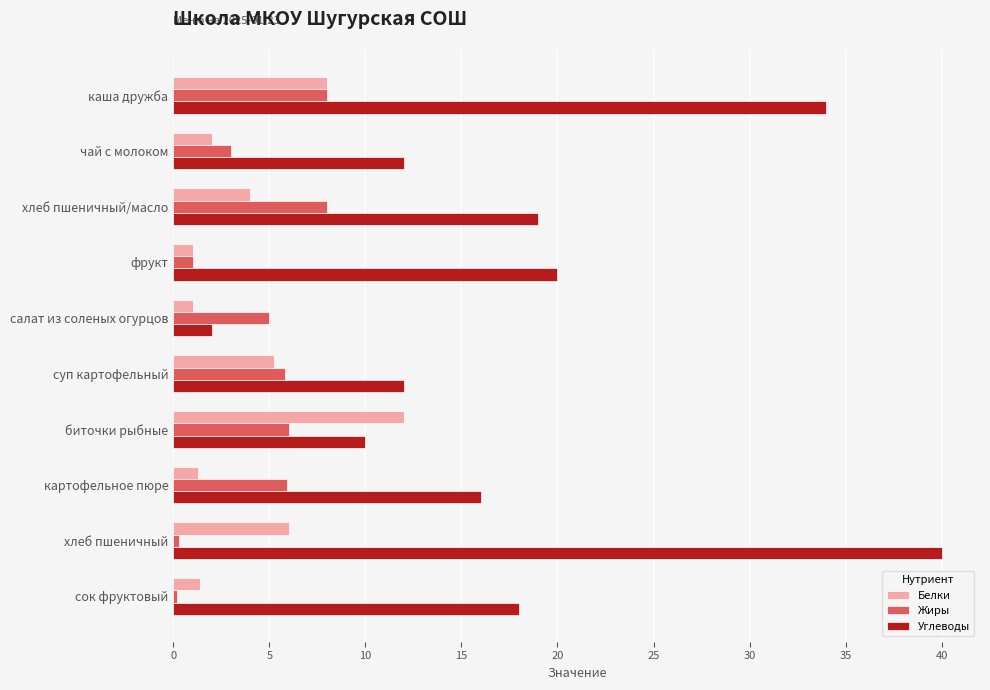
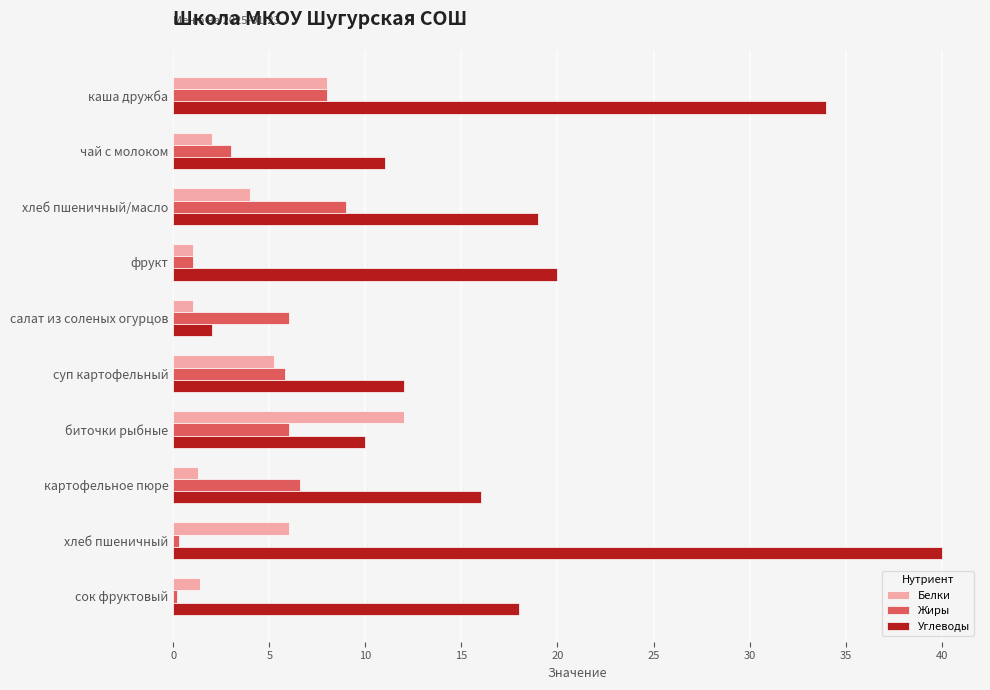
  {
    "Белки": {
      "каша дружба": 8.0,
      "чай с молоком": 2.0,
      "хлеб пшеничный/масло": 4.0,
      "фрукт": 1.0,
      "салат из соленых огурцов": 1.0,
      "суп картофельный": 5.2,
      "биточки рыбные": 12.0,
      "картофельное пюре": 1.3,
      "хлеб пшеничный": 6.0,
      "сок фруктовый": 1.4
    },
    "Жиры": {
      "каша дружба": 8.0,
      "чай с молоком": 3.0,
-     "хлеб пшеничный/масло": 8,
+     "хлеб пшеничный/масло": 9,
      "фрукт": 1.0,
-     "салат из соленых огурцов": 5,
+     "салат из соленых огурцов": 6,
      "суп картофельный": 5.8,
      "биточки рыбные": 6.0,
-     "картофельное пюре": 5.9,
+     "картофельное пюре": 6.6,
      "хлеб пшеничный": 0.3,
      "сок фруктовый": 0.2
    },
    "Углеводы": {
      "каша дружба": 34,
-     "чай с молоком": 12,
+     "чай с молоком": 11,
      "хлеб пшеничный/масло": 19,
      "фрукт": 20,
      "салат из соленых огурцов": 2,
      "суп картофельный": 12,
      "биточки рыбные": 10,
      "картофельное пюре": 16,
      "хлеб пшеничный": 40,
      "сок фруктовый": 18
    }
  }
